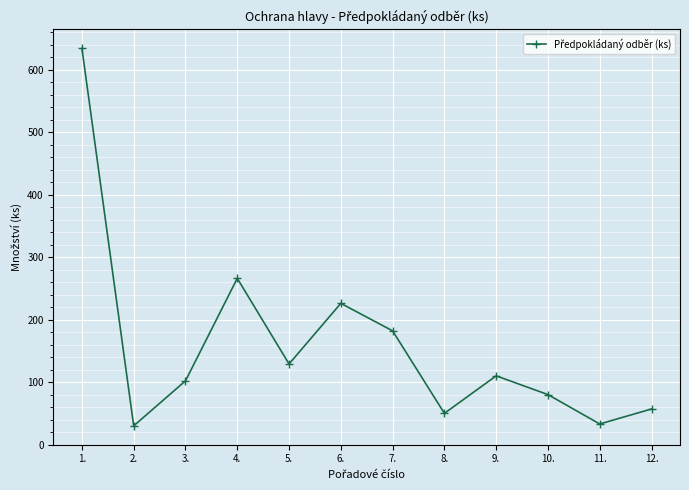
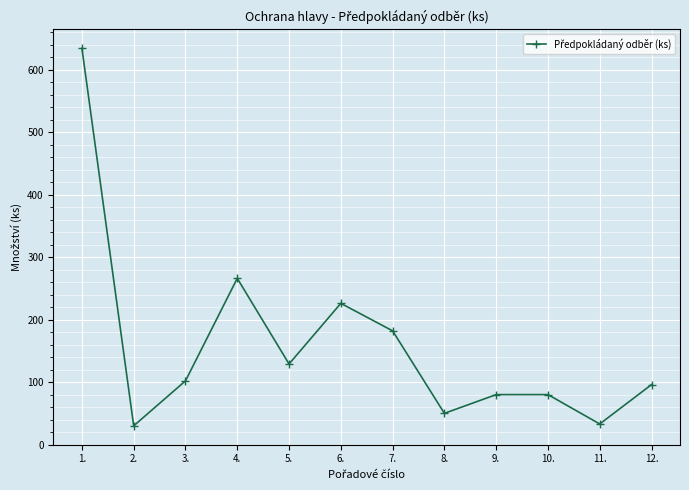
  {
    "1.": 630,
    "2.": 30,
    "3.": 100,
    "4.": 270,
    "5.": 130,
    "6.": 230,
    "7.": 180,
    "8.": 50,
-   "9.": 110,
+   "9.": 80,
    "10.": 80,
    "11.": 30,
-   "12.": 60
+   "12.": 100
  }
